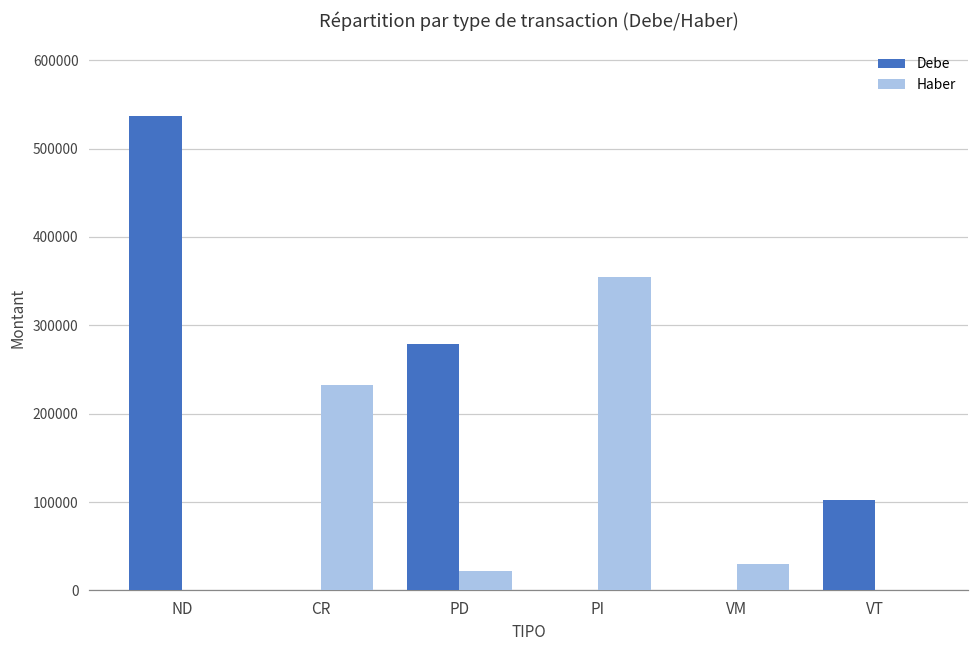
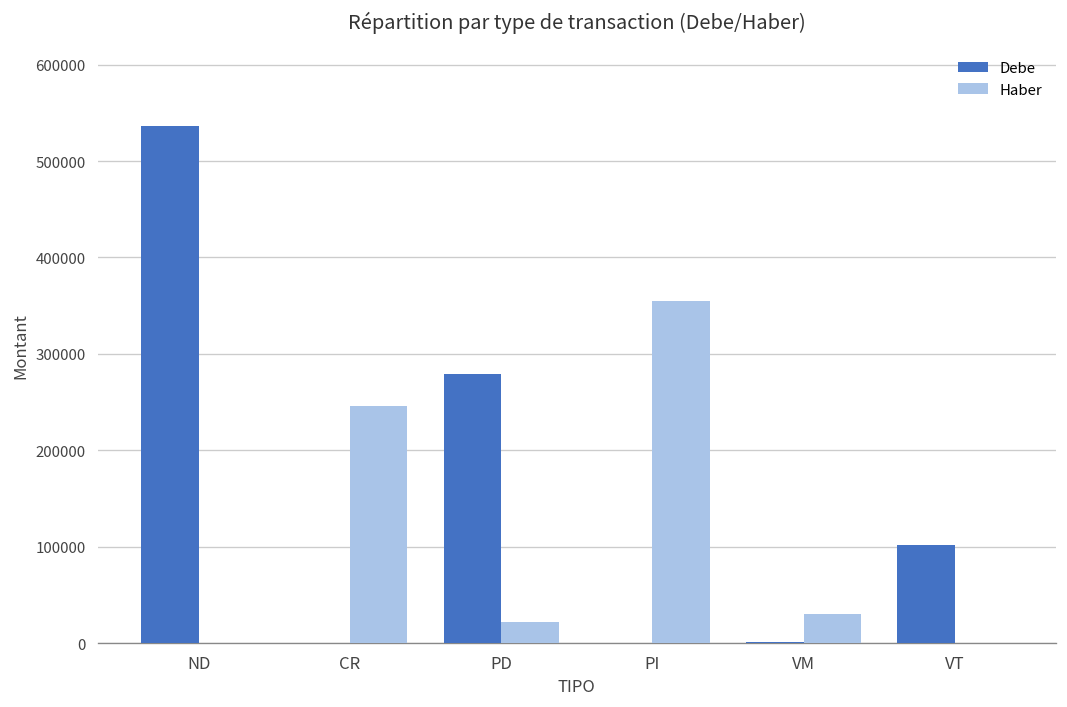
  {
    "Debe": {
      "ND": 540000,
      "CR": 0,
      "PD": 280000,
      "PI": 0,
      "VT": 100000
    },
    "Haber": {
      "ND": 0,
-     "CR": 230000,
+     "CR": 250000,
      "PD": 20000,
      "PI": 350000,
      "VM": 30000,
      "VT": 0
    }
  }
